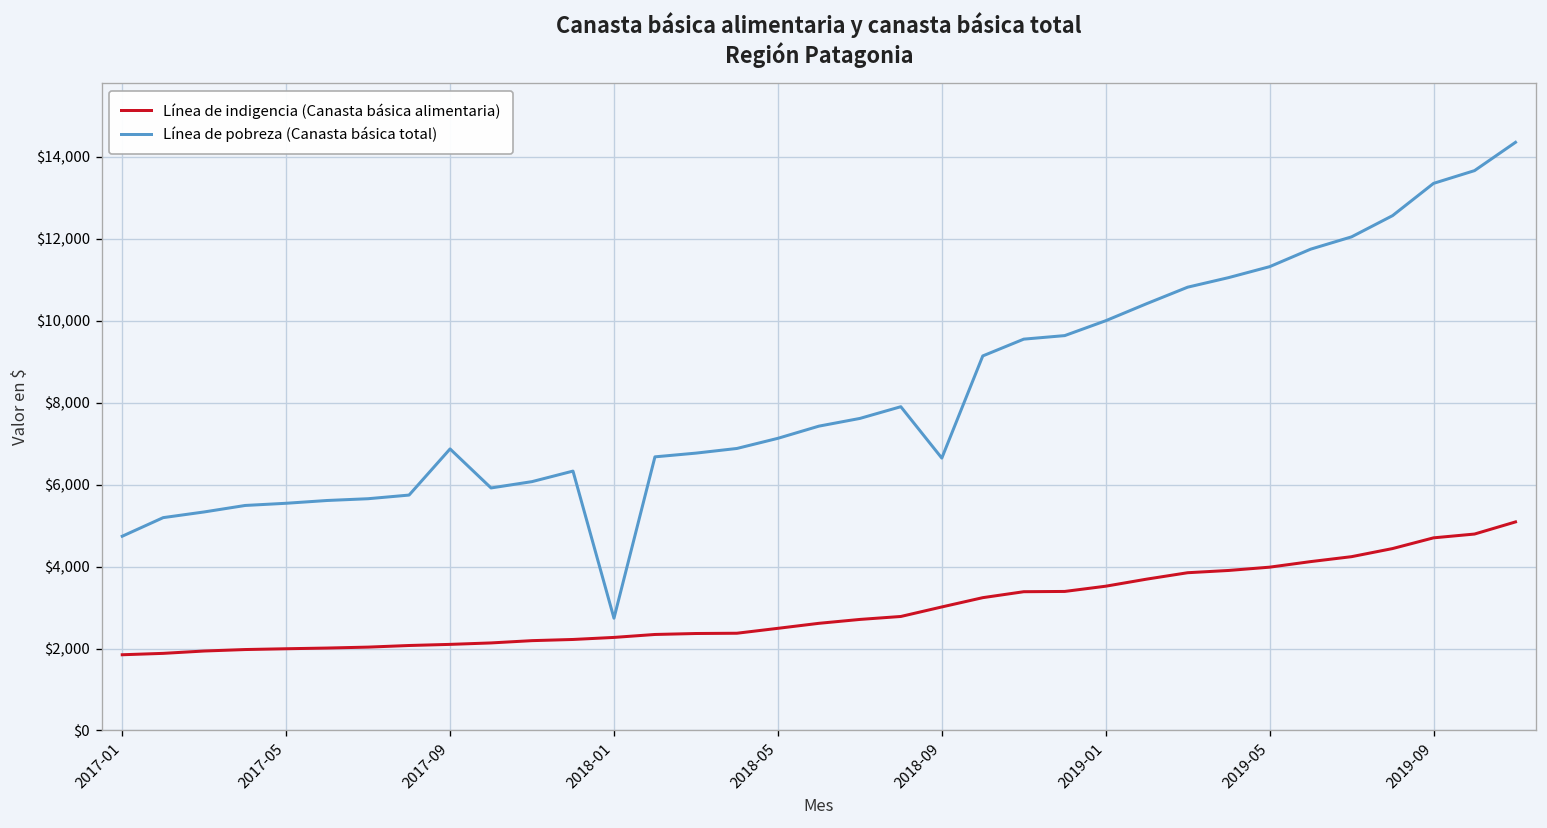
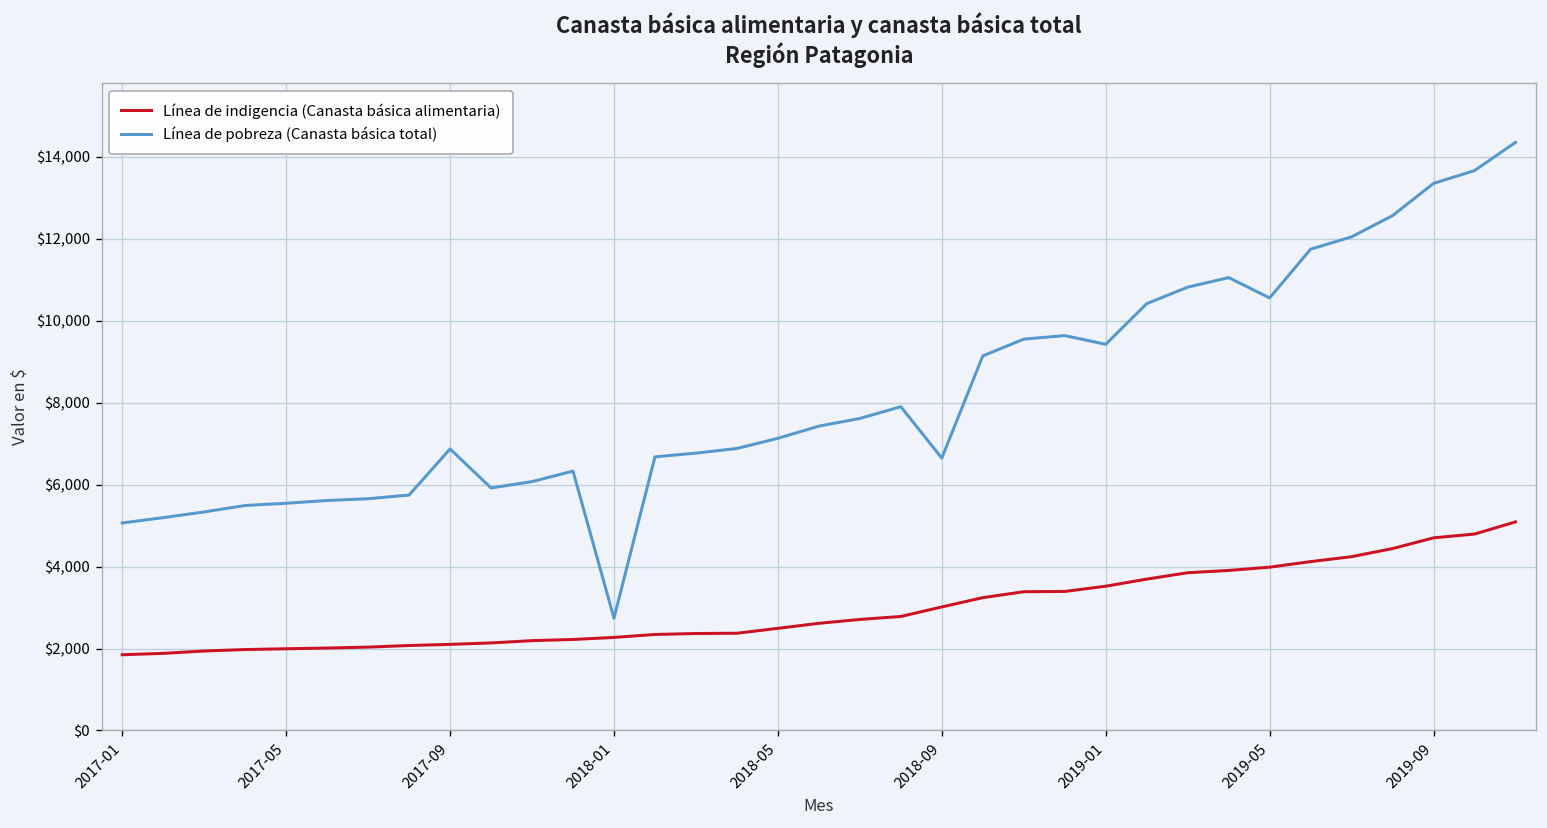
  {
    "Línea de indigencia (Canasta básica alimentaria)": {
      "2017-01": "$1,800",
      "2017-05": "$2,000",
      "2017-09": "$2,100",
      "2018-01": "$2,300",
      "2018-05": "$2,500",
      "2018-09": "$3,000",
      "2019-01": "$3,500",
      "2019-05": "$4,000",
      "2019-09": "$4,700"
    },
    "Línea de pobreza (Canasta básica total)": {
-     "2017-01": "$4,700",
+     "2017-01": "$5,100",
      "2017-05": "$5,500",
      "2017-09": "$6,900",
      "2018-01": "$2,700",
      "2018-05": "$7,100",
      "2018-09": "$6,600",
-     "2019-01": "$10,000",
-     "2019-05": "$11,300",
+     "2019-01": "$9,400",
+     "2019-05": "$10,600",
      "2019-09": "$13,400"
    }
  }
